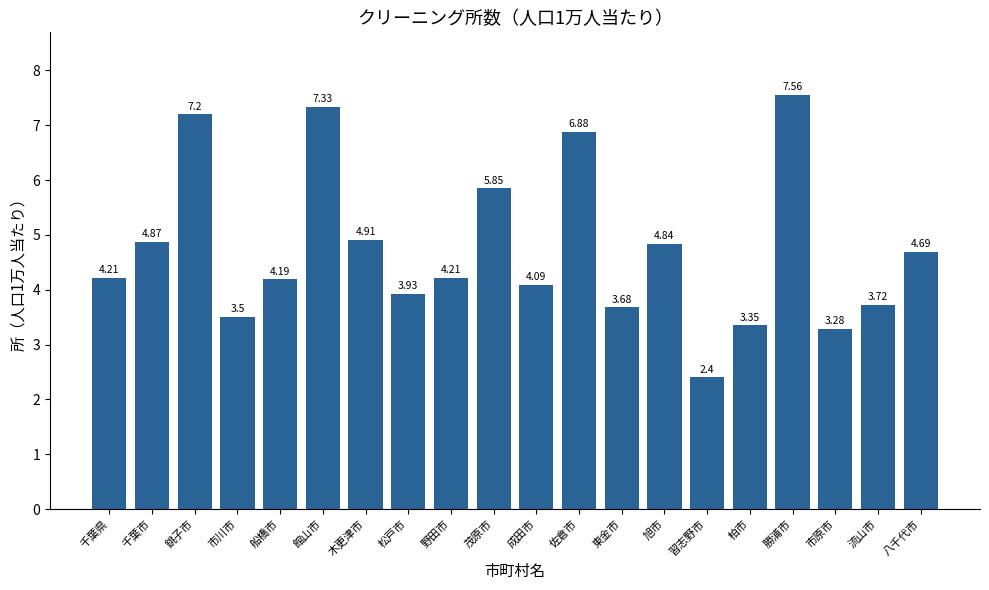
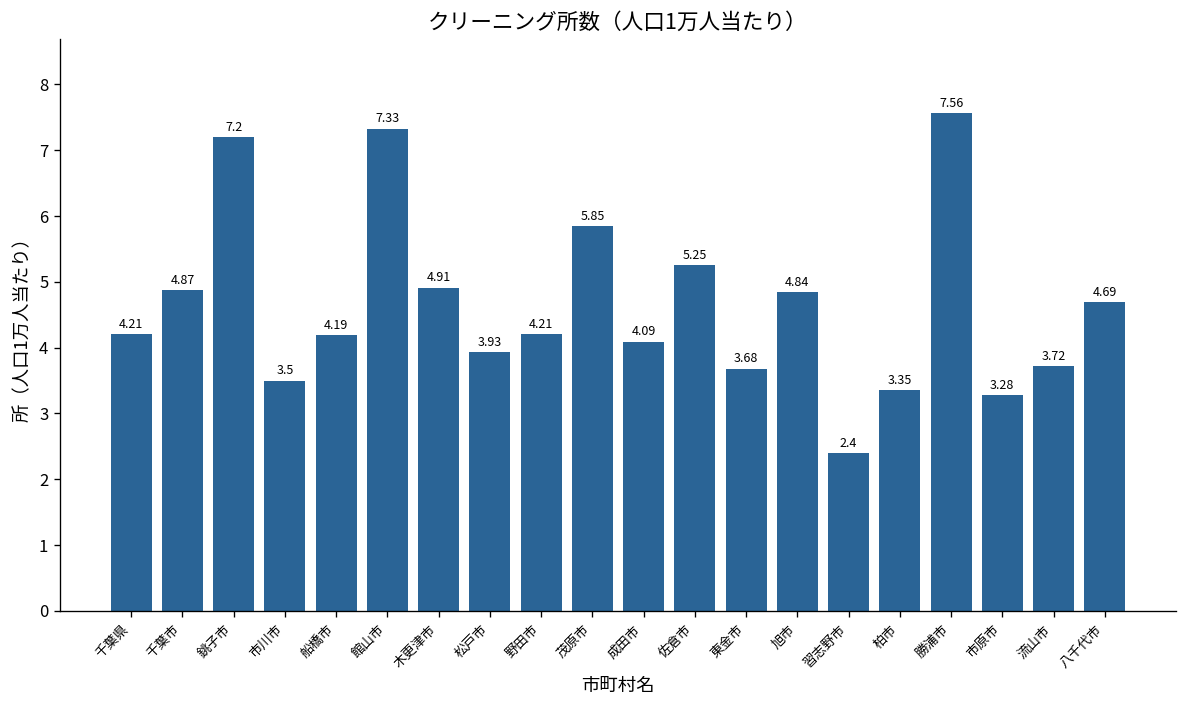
  {
    "千葉県": 4.21,
    "千葉市": 4.87,
    "銚子市": 7.2,
    "市川市": 3.5,
    "船橋市": 4.19,
    "館山市": 7.33,
    "木更津市": 4.91,
    "松戸市": 3.93,
    "野田市": 4.21,
    "茂原市": 5.85,
    "成田市": 4.09,
-   "佐倉市": 6.88,
+   "佐倉市": 5.25,
    "東金市": 3.68,
    "旭市": 4.84,
    "習志野市": 2.4,
    "柏市": 3.35,
    "勝浦市": 7.56,
    "市原市": 3.28,
    "流山市": 3.72,
    "八千代市": 4.69
  }
